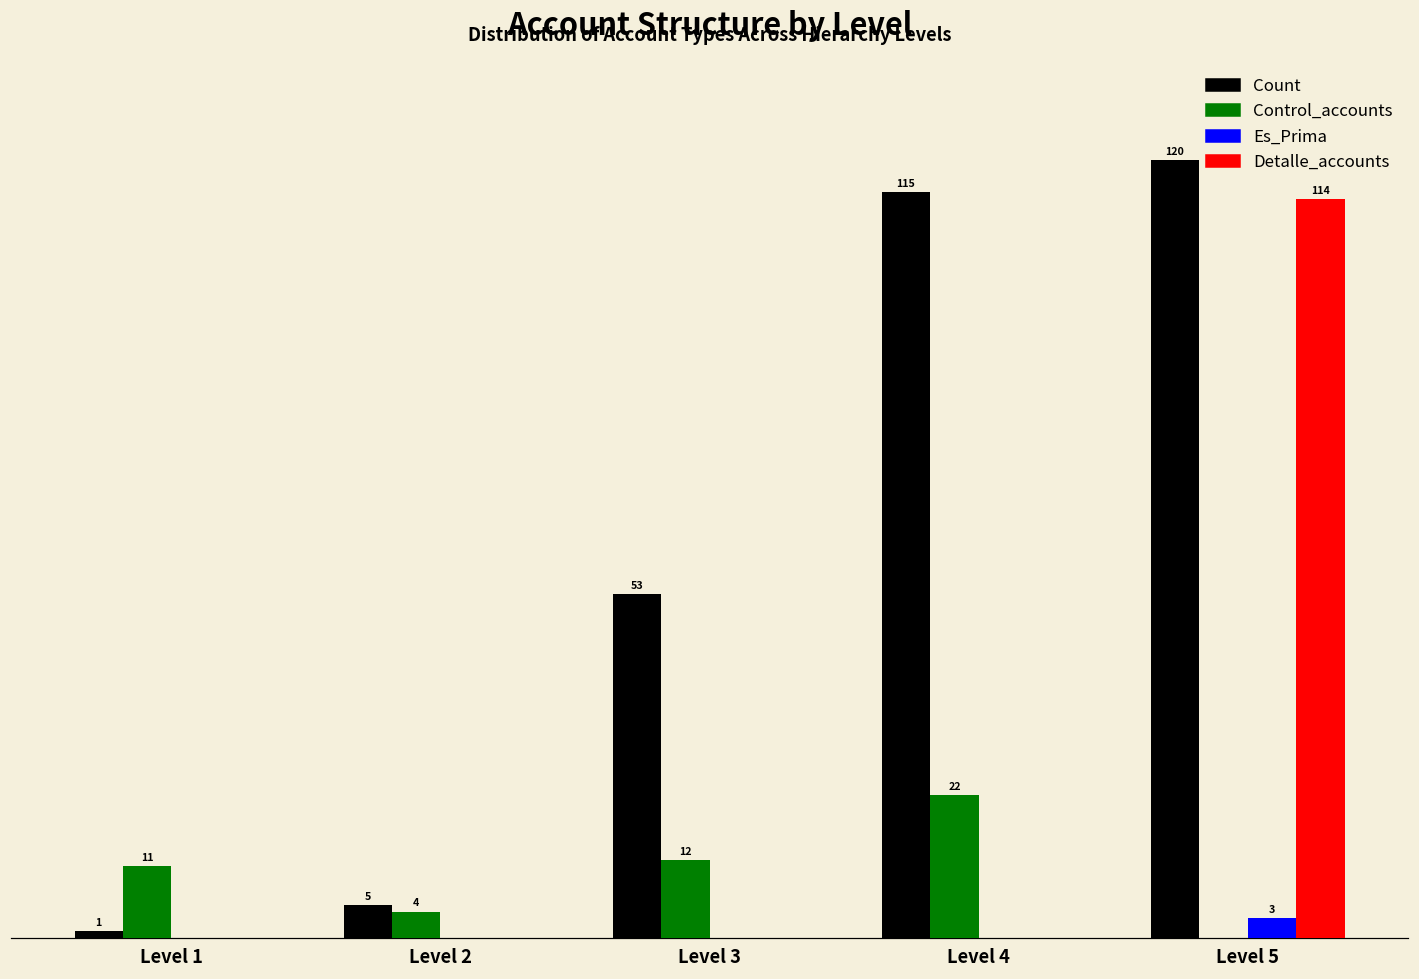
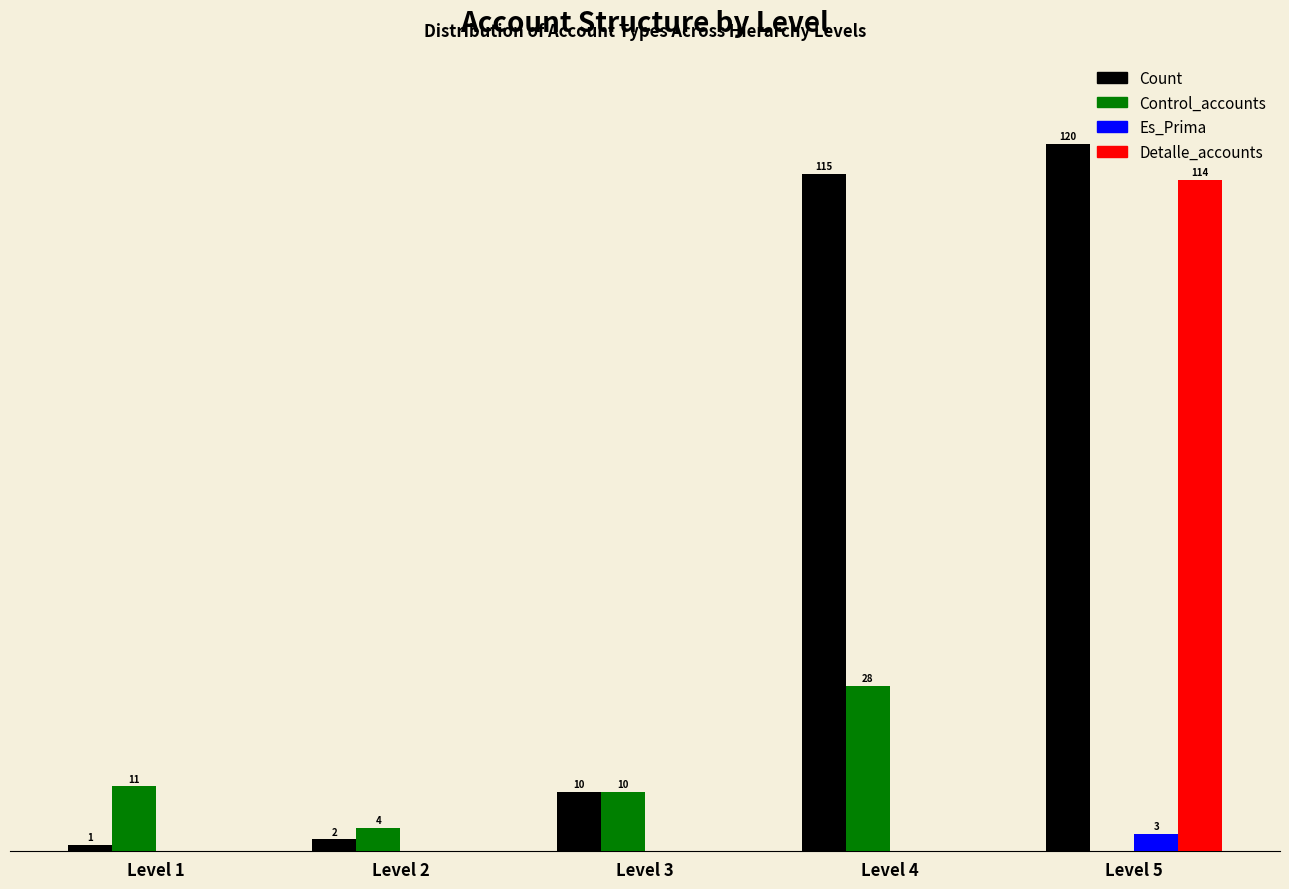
  {
    "Count": {
      "Level 1": 1,
-     "Level 2": 5,
-     "Level 3": 53,
+     "Level 2": 2,
+     "Level 3": 10,
      "Level 4": 115,
      "Level 5": 120
    },
    "Control_accounts": {
      "Level 1": 11,
      "Level 2": 4,
-     "Level 3": 12,
-     "Level 4": 22
+     "Level 3": 10,
+     "Level 4": 28
    },
    "Es_Prima": {
      "Level 5": 3
    },
    "Detalle_accounts": {
      "Level 5": 114
    }
  }
